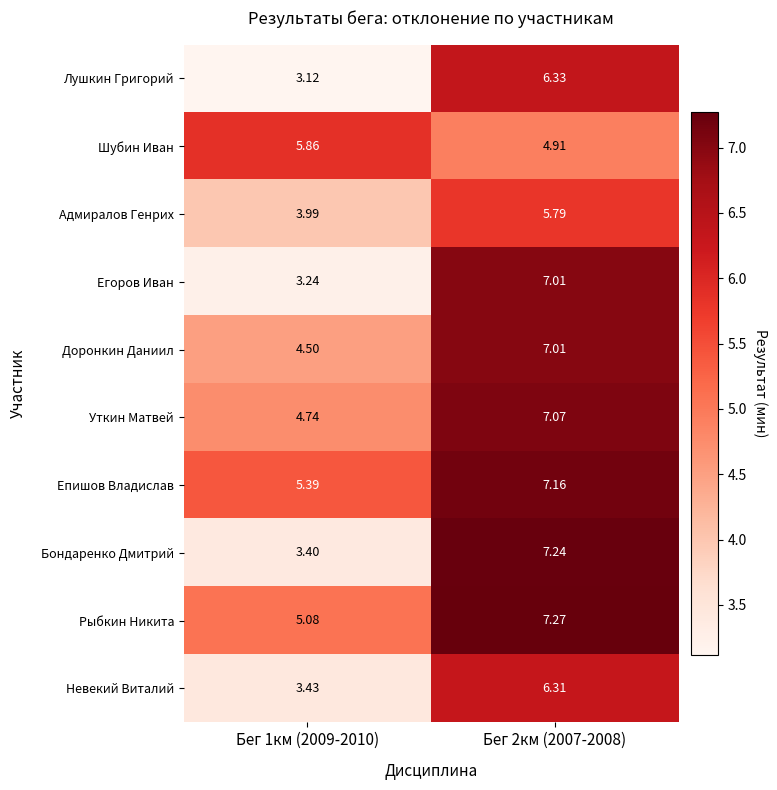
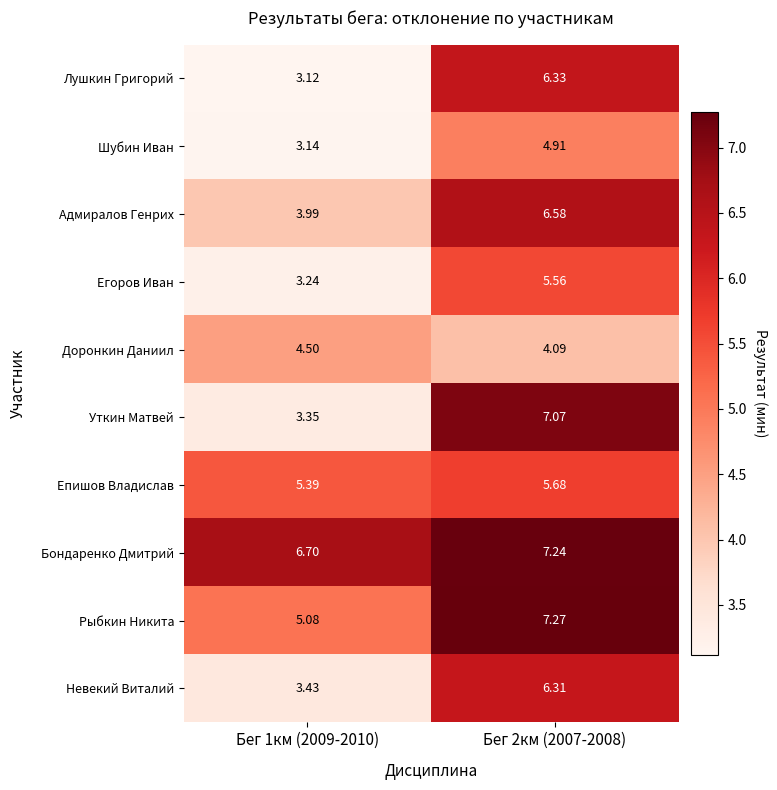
  {
    "Лушкин Григорий": {
      "Бег 1км (2009-2010)": 3.12,
      "Бег 2км (2007-2008)": 6.33
    },
    "Шубин Иван": {
-     "Бег 1км (2009-2010)": 5.86,
+     "Бег 1км (2009-2010)": 3.14,
      "Бег 2км (2007-2008)": 4.91
    },
    "Адмиралов Генрих": {
      "Бег 1км (2009-2010)": 3.99,
-     "Бег 2км (2007-2008)": 5.79
+     "Бег 2км (2007-2008)": 6.58
    },
    "Егоров Иван": {
      "Бег 1км (2009-2010)": 3.24,
-     "Бег 2км (2007-2008)": 7.01
+     "Бег 2км (2007-2008)": 5.56
    },
    "Доронкин Даниил": {
      "Бег 1км (2009-2010)": 4.50,
-     "Бег 2км (2007-2008)": 7.01
+     "Бег 2км (2007-2008)": 4.09
    },
    "Уткин Матвей": {
-     "Бег 1км (2009-2010)": 4.74,
+     "Бег 1км (2009-2010)": 3.35,
      "Бег 2км (2007-2008)": 7.07
    },
    "Епишов Владислав": {
      "Бег 1км (2009-2010)": 5.39,
-     "Бег 2км (2007-2008)": 7.16
+     "Бег 2км (2007-2008)": 5.68
    },
    "Бондаренко Дмитрий": {
-     "Бег 1км (2009-2010)": 3.40,
+     "Бег 1км (2009-2010)": 6.70,
      "Бег 2км (2007-2008)": 7.24
    },
    "Рыбкин Никита": {
      "Бег 1км (2009-2010)": 5.08,
      "Бег 2км (2007-2008)": 7.27
    },
    "Невекий Виталий": {
      "Бег 1км (2009-2010)": 3.43,
      "Бег 2км (2007-2008)": 6.31
    }
  }
